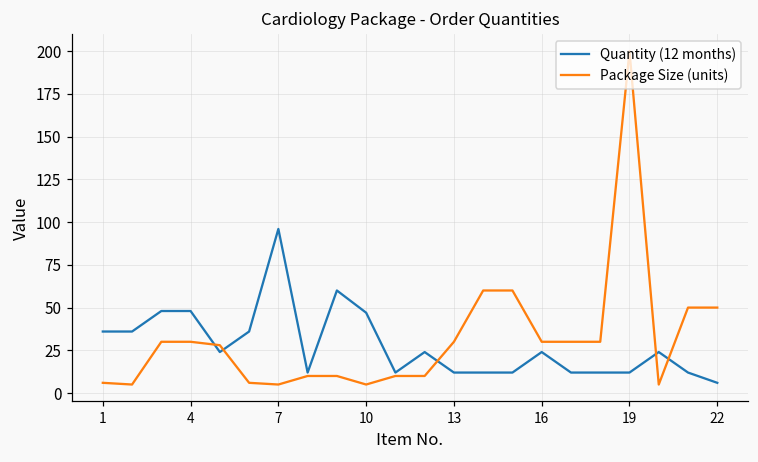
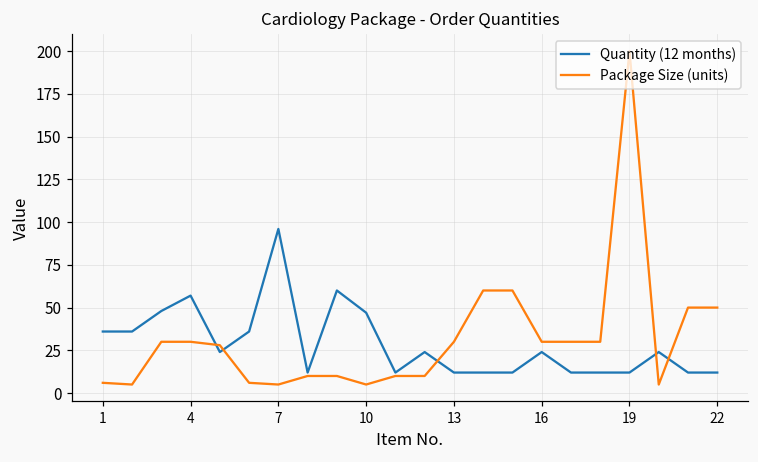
  {
    "Quantity (12 months)": {
      "1": 36,
-     "4": 48,
+     "4": 57,
      "7": 96,
      "10": 47,
      "13": 12,
      "16": 24,
      "19": 12,
-     "22": 6
+     "22": 12
    },
    "Package Size (units)": {
      "1": 6,
      "4": 30,
      "7": 5,
      "10": 5,
      "13": 30,
      "16": 30,
      "22": 50
    }
  }
